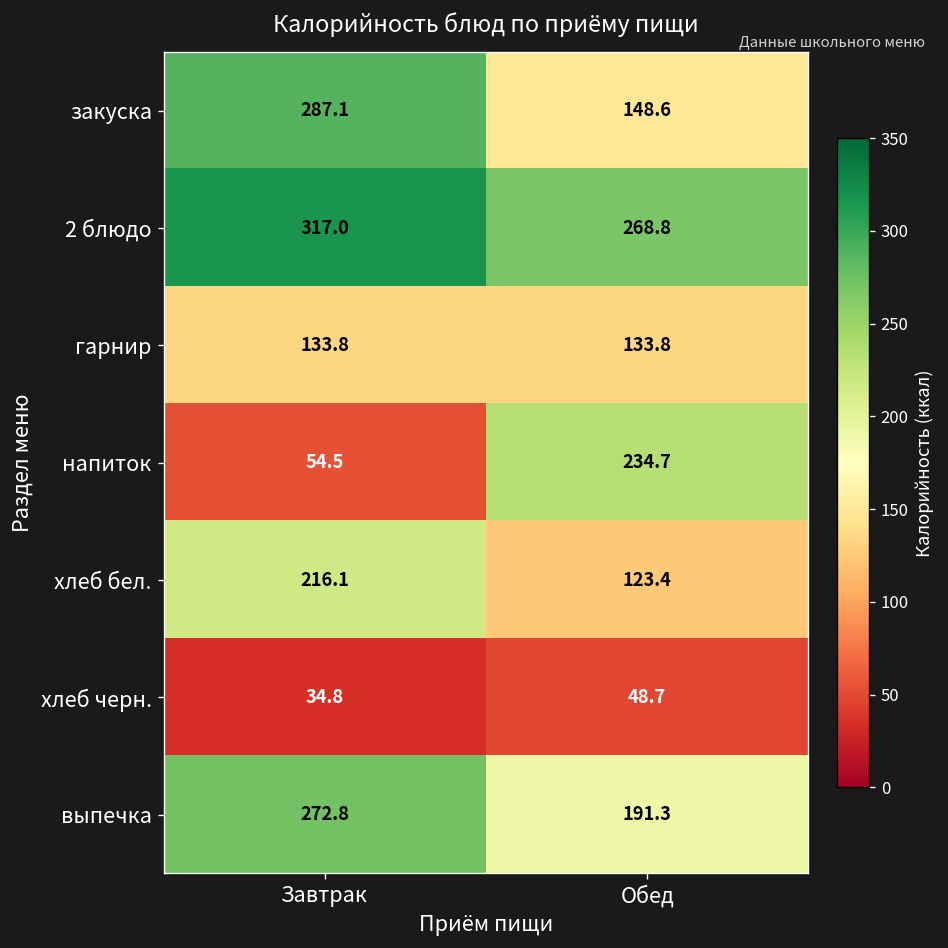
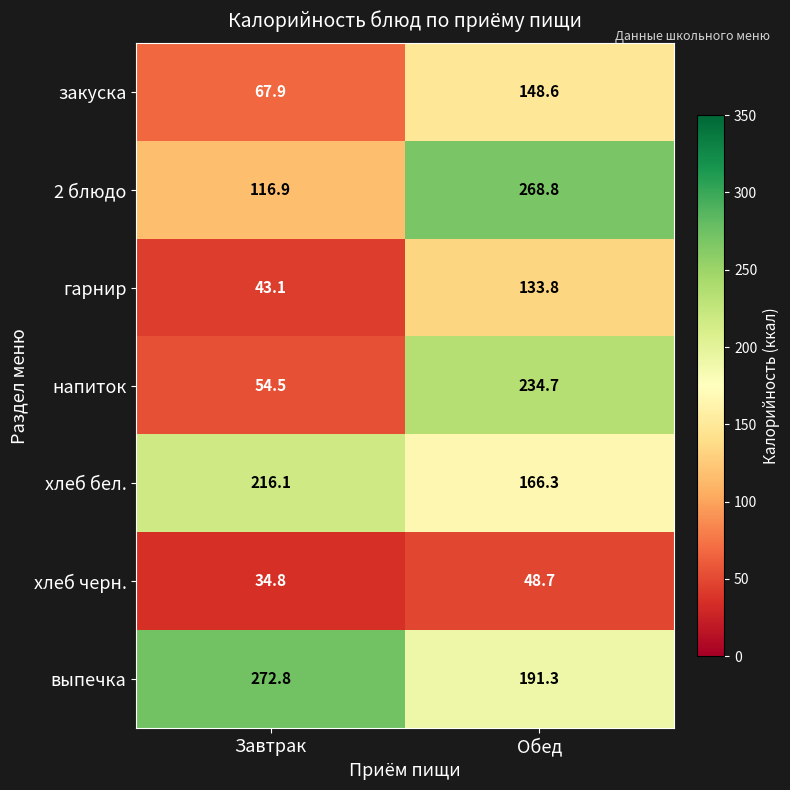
  {
    "закуска": {
-     "Завтрак": 287.1,
+     "Завтрак": 67.9,
      "Обед": 148.6
    },
    "2 блюдо": {
-     "Завтрак": 317.0,
+     "Завтрак": 116.9,
      "Обед": 268.8
    },
    "гарнир": {
-     "Завтрак": 133.8,
+     "Завтрак": 43.1,
      "Обед": 133.8
    },
    "напиток": {
      "Завтрак": 54.5,
      "Обед": 234.7
    },
    "хлеб бел.": {
      "Завтрак": 216.1,
-     "Обед": 123.4
+     "Обед": 166.3
    },
    "хлеб черн.": {
      "Завтрак": 34.8,
      "Обед": 48.7
    },
    "выпечка": {
      "Завтрак": 272.8,
      "Обед": 191.3
    }
  }
